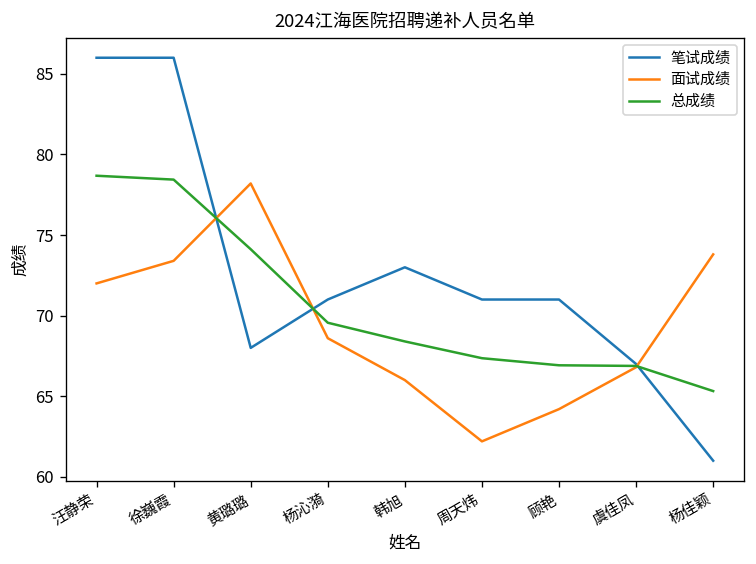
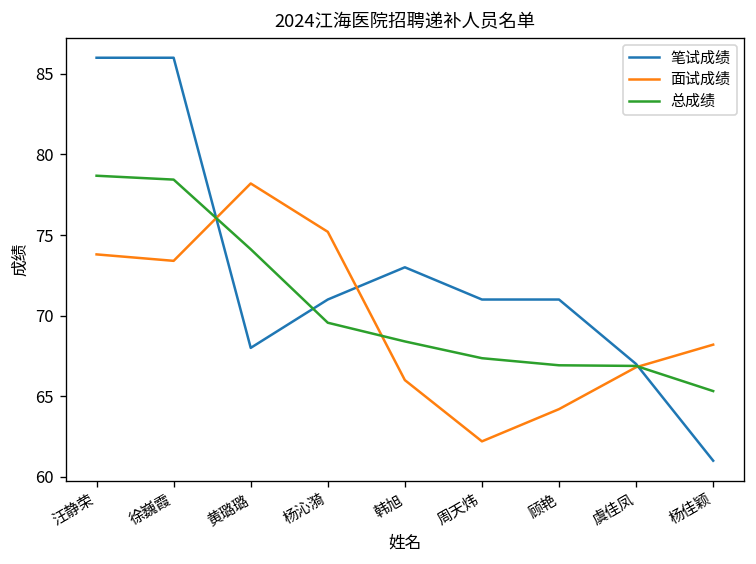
  {
    "笔试成绩": {
      "汪静荣": 86.0,
      "徐巍霞": 86.0,
      "黄璐璐": 68.0,
      "杨沁漪": 71.0,
      "韩旭": 73.0,
      "周天炜": 71.0,
      "顾艳": 71.0,
      "杨佳颖": 61.0
    },
    "面试成绩": {
-     "汪静荣": 72.0,
+     "汪静荣": 73.8,
      "徐巍霞": 73.4,
      "黄璐璐": 78.2,
-     "杨沁漪": 68.6,
+     "杨沁漪": 75.2,
      "韩旭": 66.0,
      "周天炜": 62.2,
      "顾艳": 64.2,
-     "杨佳颖": 73.8
+     "杨佳颖": 68.2
    },
    "总成绩": {
      "汪静荣": 78.7,
      "徐巍霞": 78.4,
      "黄璐璐": 74.1,
      "杨沁漪": 69.6,
      "韩旭": 68.4,
      "周天炜": 67.4,
      "顾艳": 66.9,
      "杨佳颖": 65.3
    }
  }
